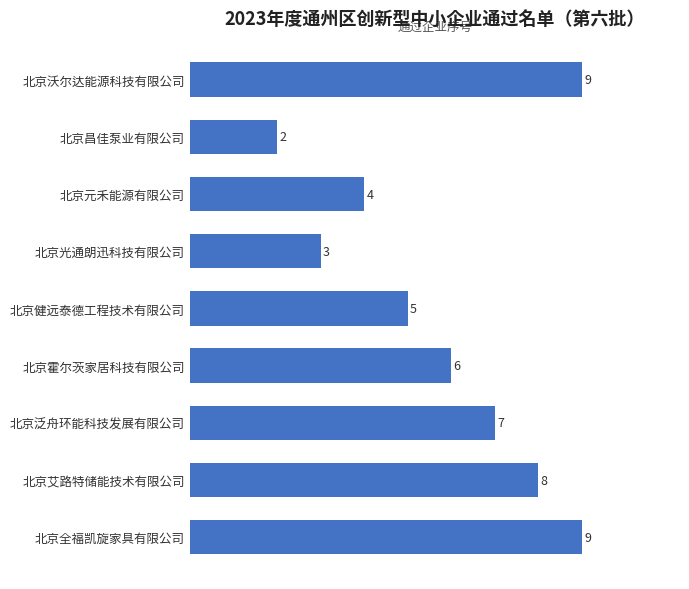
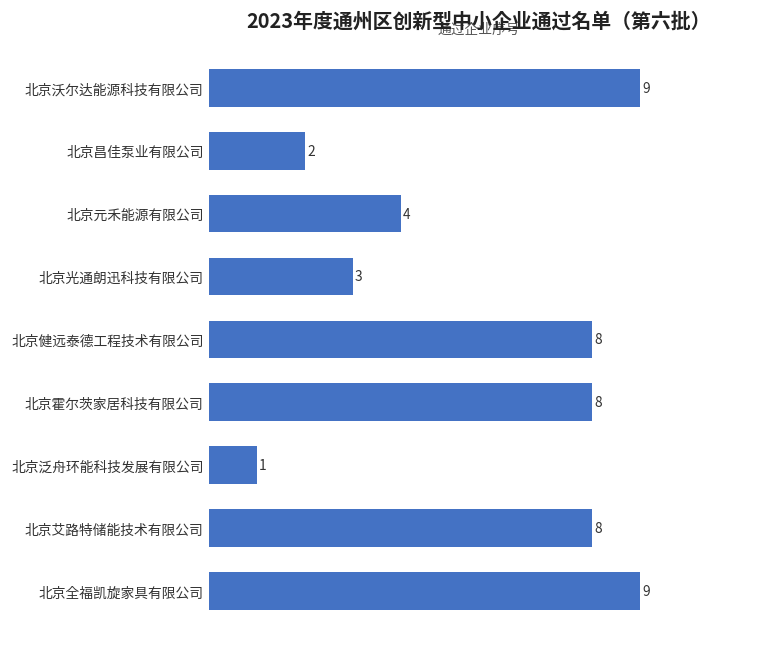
  {
    "北京沃尔达能源科技有限公司": 9,
    "北京昌佳泵业有限公司": 2,
    "北京元禾能源有限公司": 4,
    "北京光通朗迅科技有限公司": 3,
-   "北京健远泰德工程技术有限公司": 5,
-   "北京霍尔茨家居科技有限公司": 6,
-   "北京泛舟环能科技发展有限公司": 7,
+   "北京健远泰德工程技术有限公司": 8,
+   "北京霍尔茨家居科技有限公司": 8,
+   "北京泛舟环能科技发展有限公司": 1,
    "北京艾路特储能技术有限公司": 8,
    "北京全福凯旋家具有限公司": 9
  }
